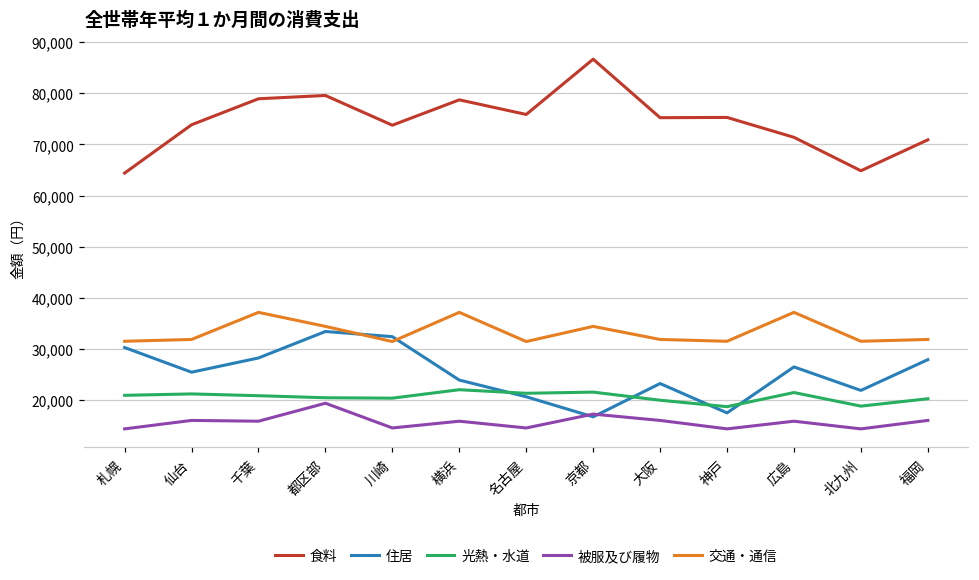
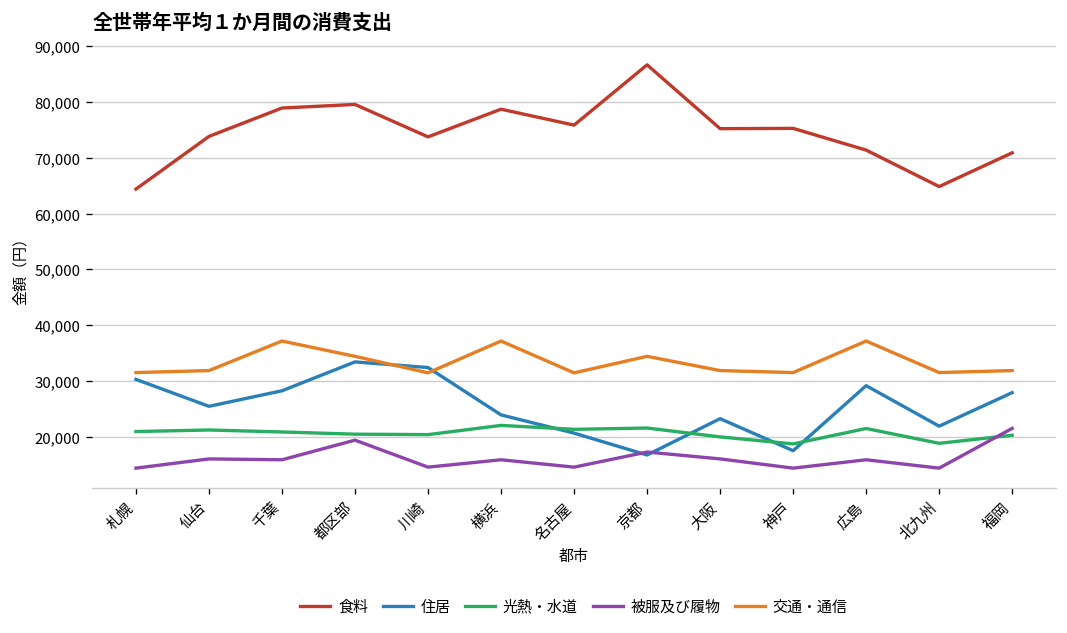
  {
    "食料": {
      "札幌": "64,000",
      "仙台": "74,000",
      "千葉": "79,000",
      "都区部": "80,000",
      "川崎": "74,000",
      "横浜": "79,000",
      "名古屋": "76,000",
      "京都": "87,000",
      "大阪": "75,000",
      "神戸": "75,000",
      "広島": "71,000",
      "北九州": "65,000",
      "福岡": "71,000"
    },
    "住居": {
      "札幌": "30,000",
      "仙台": "25,000",
      "千葉": "28,000",
      "都区部": "33,000",
      "川崎": "32,000",
      "横浜": "24,000",
      "名古屋": "21,000",
      "大阪": "23,000",
      "神戸": "18,000",
-     "広島": "27,000",
+     "広島": "29,000",
      "北九州": "22,000",
      "福岡": "28,000"
    },
    "光熱・水道": {
      "札幌": "21,000",
      "仙台": "21,000",
      "千葉": "21,000",
      "都区部": "20,000",
      "川崎": "20,000",
      "横浜": "22,000",
      "名古屋": "21,000",
      "京都": "22,000",
      "大阪": "20,000",
      "神戸": "19,000",
      "広島": "21,000",
      "北九州": "19,000",
      "福岡": "20,000"
    },
    "被服及び履物": {
      "札幌": "14,000",
      "仙台": "16,000",
      "千葉": "16,000",
      "都区部": "19,000",
      "川崎": "15,000",
      "横浜": "16,000",
      "名古屋": "15,000",
      "大阪": "16,000",
      "神戸": "14,000",
      "広島": "16,000",
      "北九州": "14,000",
-     "福岡": "16,000"
+     "福岡": "22,000"
    },
    "交通・通信": {
      "札幌": "32,000",
      "仙台": "32,000",
      "千葉": "37,000",
      "都区部": "34,000",
      "川崎": "31,000",
      "横浜": "37,000",
      "名古屋": "31,000",
      "京都": "34,000",
      "大阪": "32,000",
      "神戸": "32,000",
      "広島": "37,000",
      "北九州": "32,000",
      "福岡": "32,000"
    }
  }
